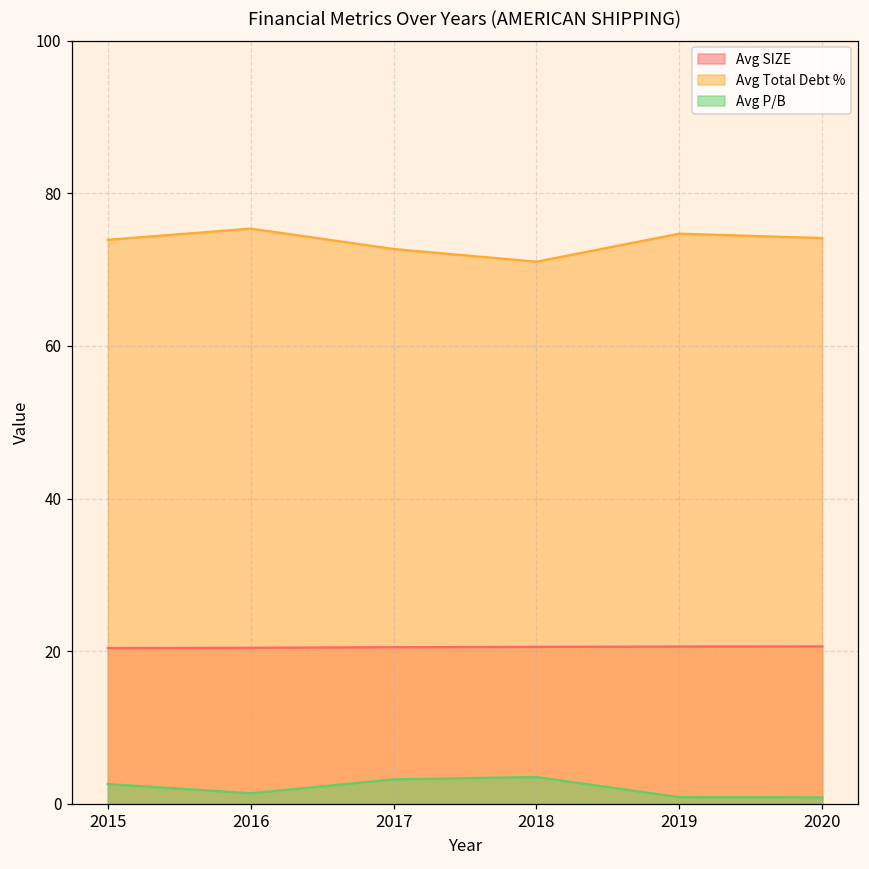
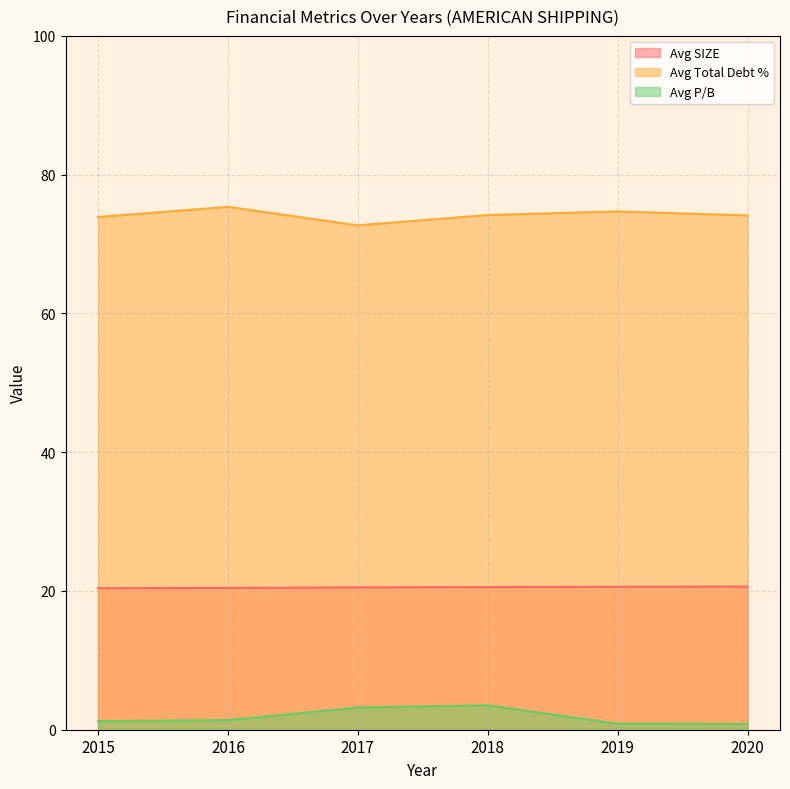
  {
    "Avg SIZE": {
      "2015": 20,
      "2016": 20,
      "2017": 21,
      "2018": 21,
      "2019": 21,
      "2020": 21
    },
    "Avg Total Debt %": {
      "2015": 74,
      "2016": 75,
      "2017": 73,
-     "2018": 71,
+     "2018": 74,
      "2019": 75,
      "2020": 74
    },
    "Avg P/B": {
-     "2015": 3,
+     "2015": 1,
      "2016": 1,
      "2017": 3,
      "2018": 4,
      "2019": 1,
      "2020": 1
    }
  }
